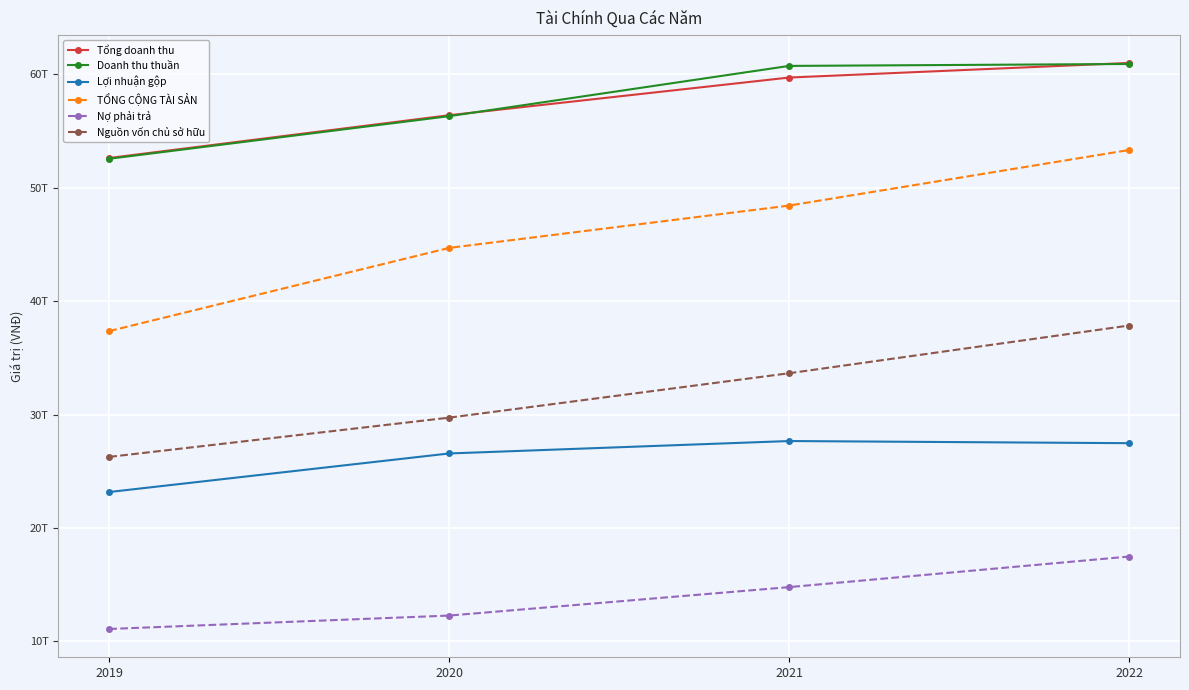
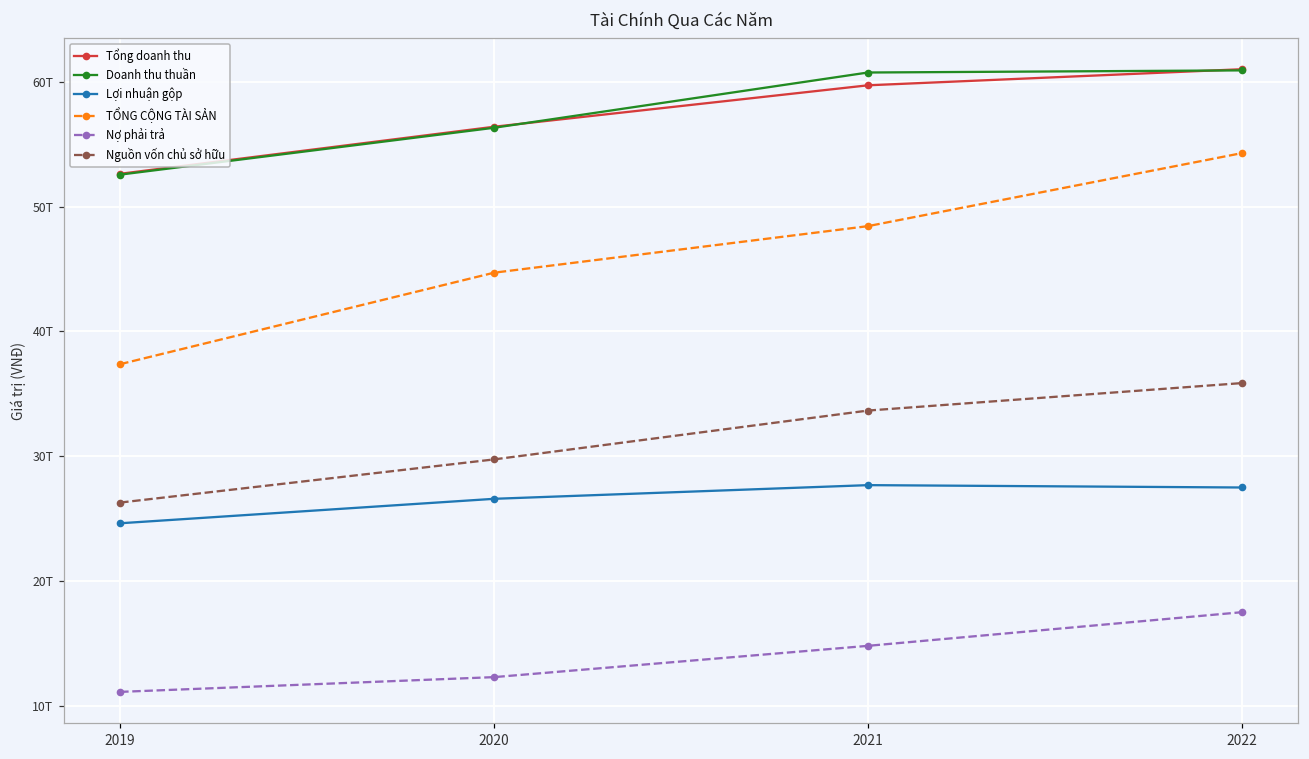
  {
    "Tổng doanh thu": {
      "2021": "59.7T"
    },
    "Doanh thu thuần": {
      "2021": "60.7T"
    },
    "Lợi nhuận gộp": {
-     "2019": "23.2T",
+     "2019": "24.6T",
      "2020": "26.6T",
      "2021": "27.7T",
      "2022": "27.5T"
    },
    "TỔNG CỘNG TÀI SẢN": {
      "2019": "37.4T",
      "2020": "44.7T",
      "2021": "48.4T",
-     "2022": "53.3T"
+     "2022": "54.3T"
    },
    "Nợ phải trả": {
      "2019": "11.1T",
      "2020": "12.3T",
      "2021": "14.8T",
      "2022": "17.5T"
    },
    "Nguồn vốn chủ sở hữu": {
      "2019": "26.3T",
      "2020": "29.7T",
      "2021": "33.6T",
-     "2022": "37.9T"
+     "2022": "35.9T"
    }
  }
